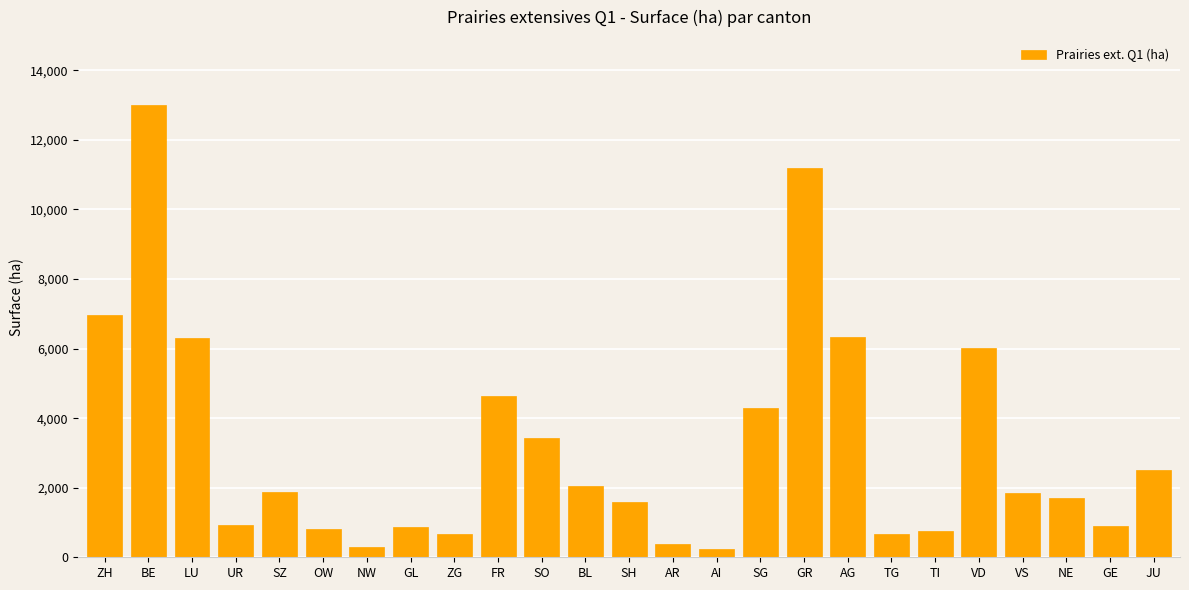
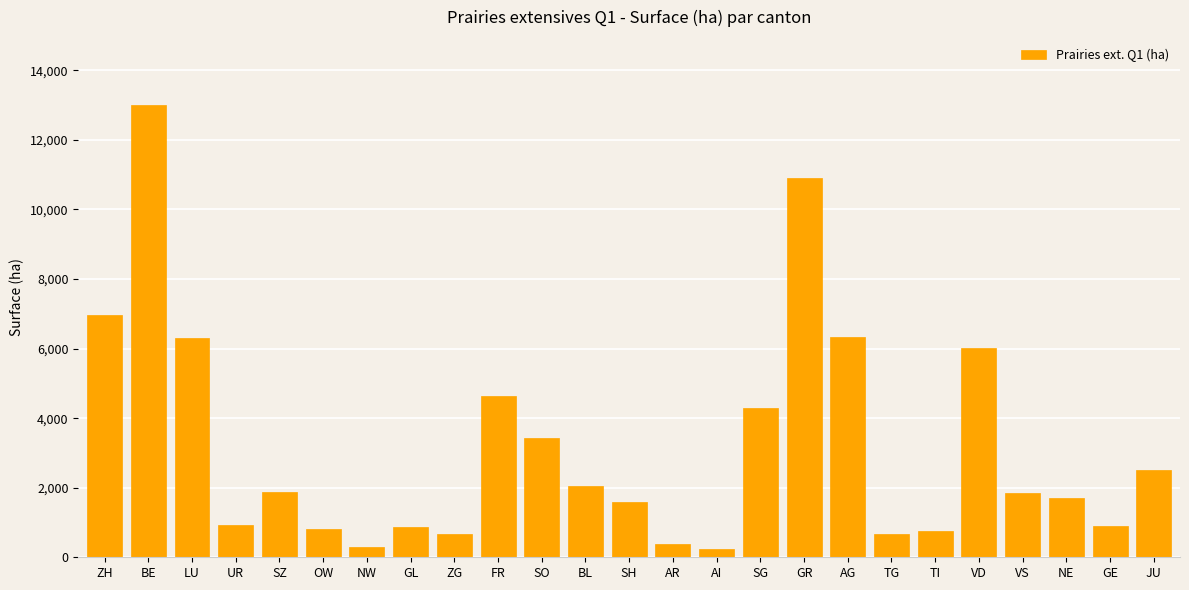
  {
    "ZH": "7,000",
    "BE": "13,000",
    "LU": "6,300",
    "UR": "900",
    "SZ": "1,900",
    "OW": "800",
    "NW": "300",
    "GL": "900",
    "ZG": "700",
    "FR": "4,600",
    "SO": "3,400",
    "BL": "2,000",
    "SH": "1,600",
    "AR": "400",
    "AI": "200",
    "SG": "4,300",
-   "GR": "11,200",
+   "GR": "10,900",
    "AG": "6,300",
    "TG": "700",
    "TI": "800",
    "VD": "6,000",
    "VS": "1,800",
    "NE": "1,700",
    "GE": "900",
    "JU": "2,500"
  }
